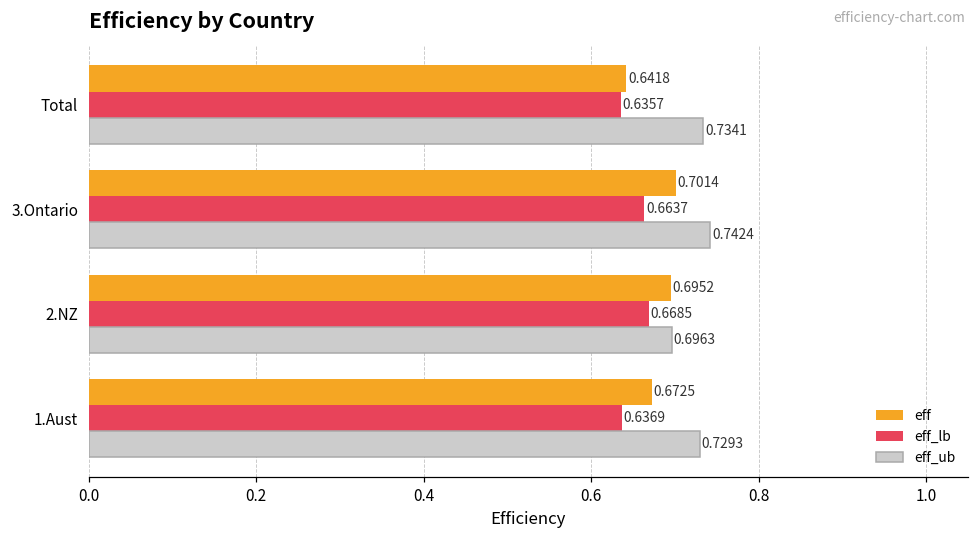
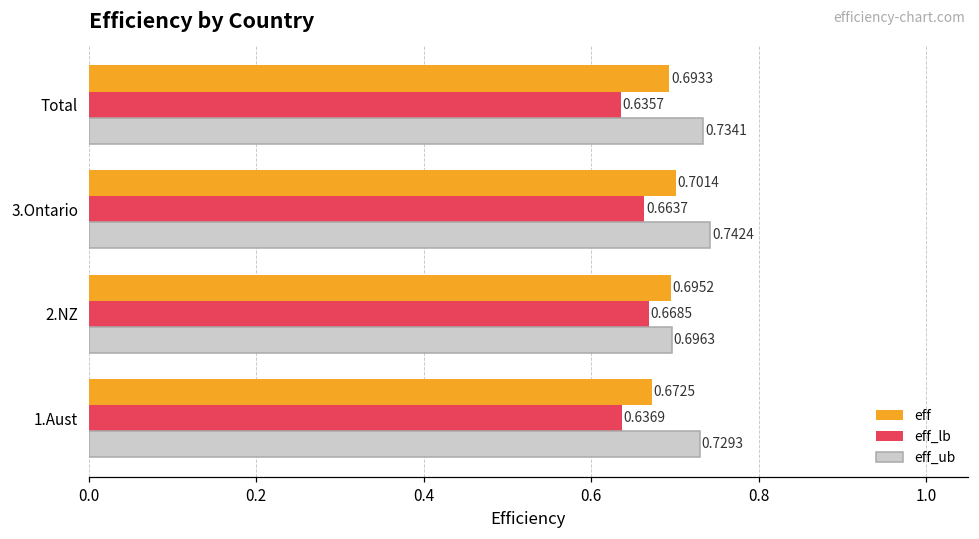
  {
    "eff": {
-     "Total": 0.6418,
+     "Total": 0.6933,
      "3.Ontario": 0.7014,
      "2.NZ": 0.6952,
      "1.Aust": 0.6725
    },
    "eff_lb": {
      "Total": 0.6357,
      "3.Ontario": 0.6637,
      "2.NZ": 0.6685,
      "1.Aust": 0.6369
    },
    "eff_ub": {
      "Total": 0.7341,
      "3.Ontario": 0.7424,
      "2.NZ": 0.6963,
      "1.Aust": 0.7293
    }
  }
